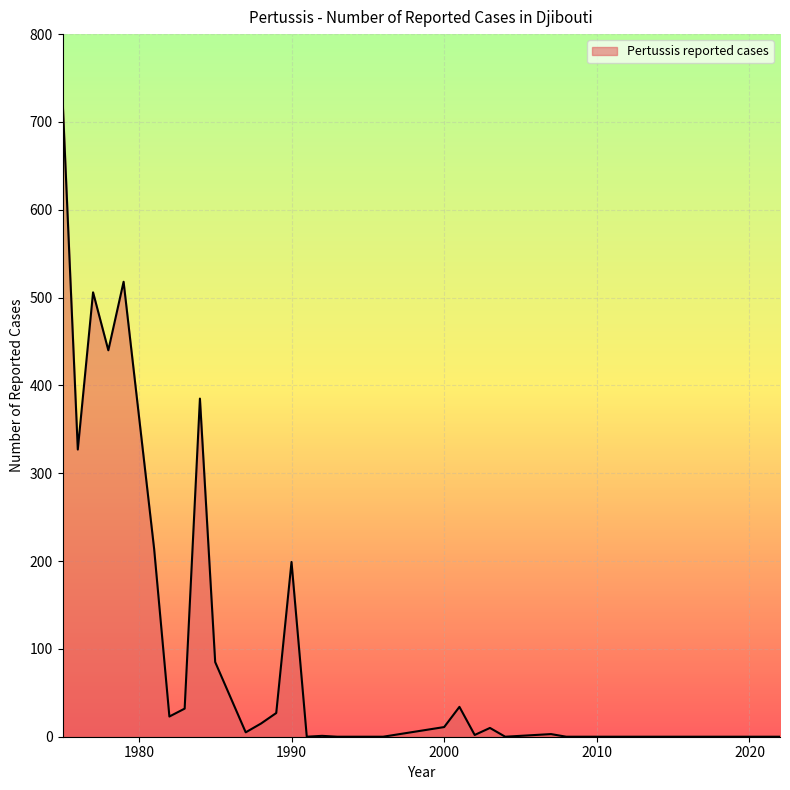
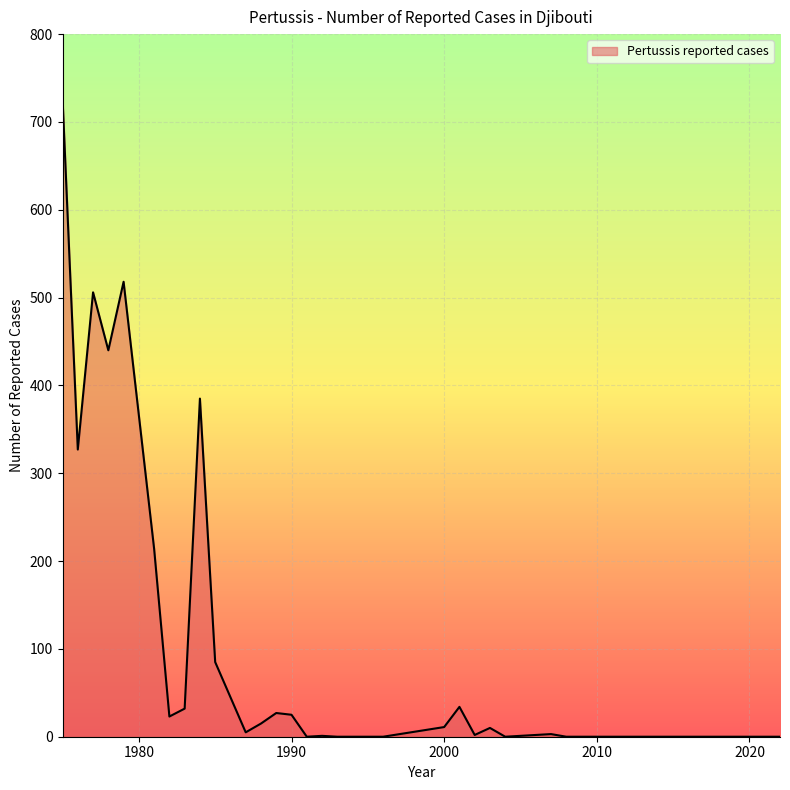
  {
-   "1990": 200,
+   "1990": 30,
    "2000": 10,
    "2010": 0
  }
